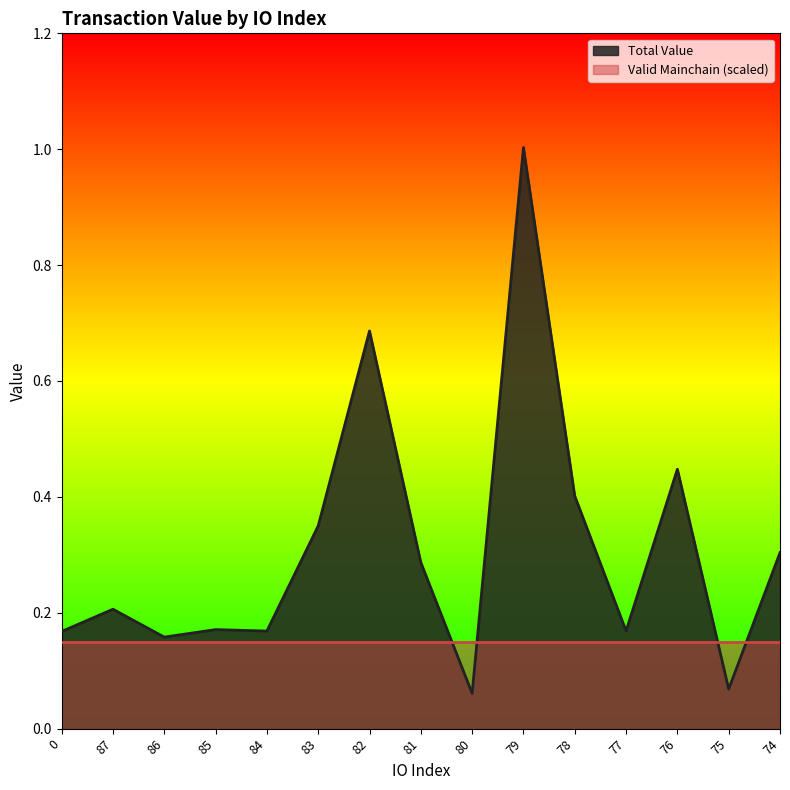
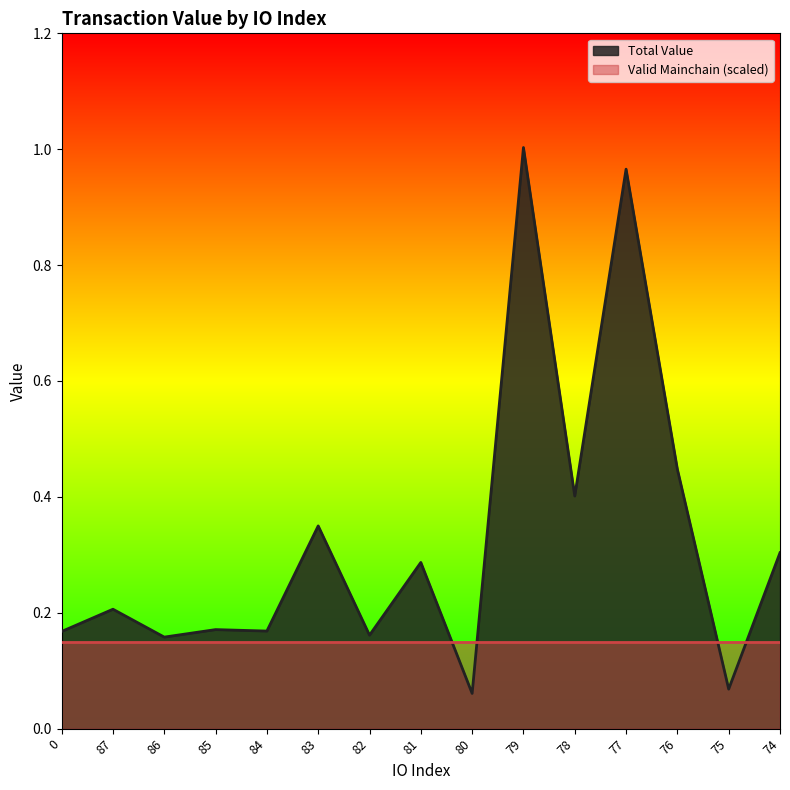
  {
    "Total Value": {
      "0": 0.17,
      "87": 0.21,
      "86": 0.16,
      "85": 0.17,
      "84": 0.17,
      "83": 0.35,
-     "82": 0.69,
+     "82": 0.16,
      "81": 0.29,
      "80": 0.06,
      "79": 1.00,
      "78": 0.40,
-     "77": 0.17,
+     "77": 0.97,
      "76": 0.45,
      "75": 0.07,
      "74": 0.30
    },
    "Valid Mainchain (scaled)": {
      "0": 0.15,
      "87": 0.15,
      "86": 0.15,
      "85": 0.15,
      "84": 0.15,
      "83": 0.15,
      "82": 0.15,
      "81": 0.15,
      "80": 0.15,
      "79": 0.15,
      "78": 0.15,
      "77": 0.15,
      "76": 0.15,
      "75": 0.15,
      "74": 0.15
    }
  }
